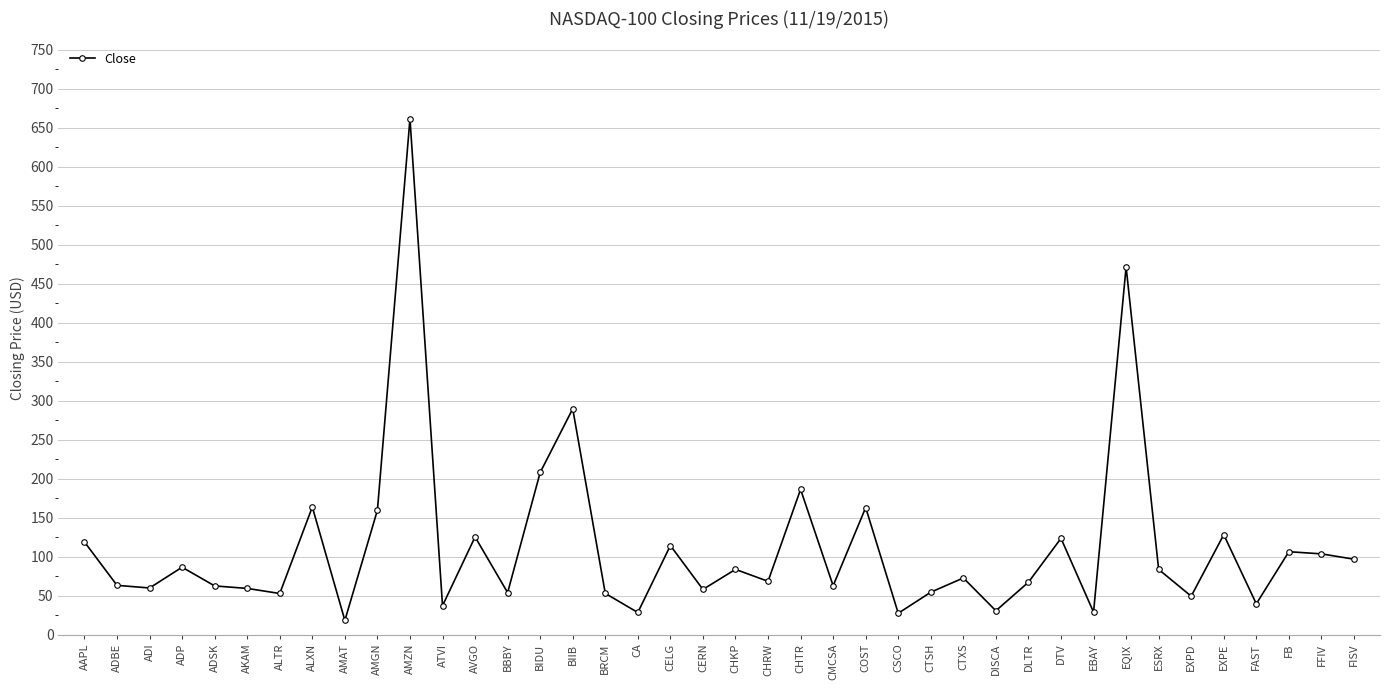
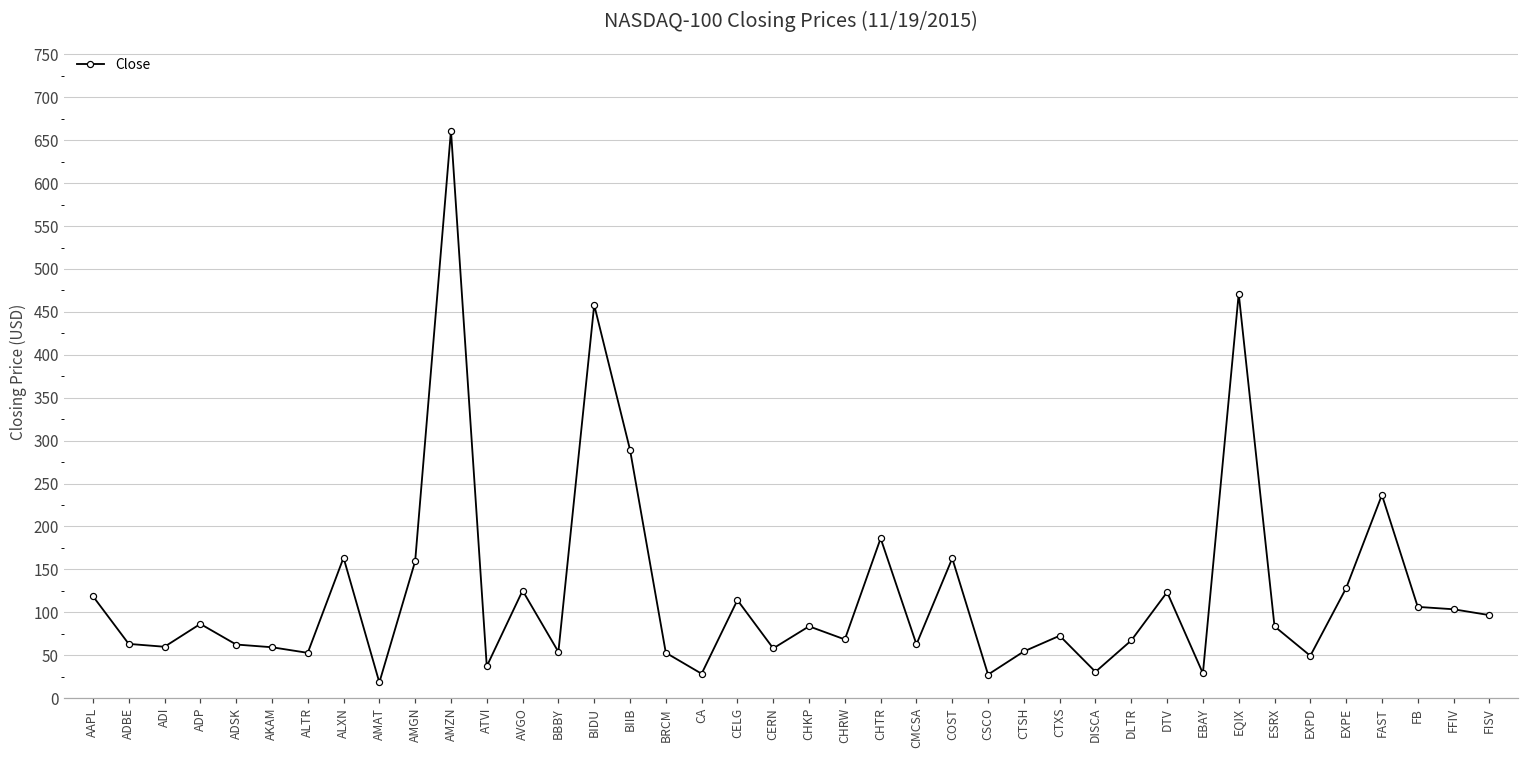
  {
    "AAPL": 120,
    "ADBE": 60,
    "ADI": 60,
    "ADP": 90,
    "ADSK": 60,
    "AKAM": 60,
    "ALTR": 50,
    "ALXN": 160,
    "AMAT": 20,
    "AMGN": 160,
    "AMZN": 660,
    "ATVI": 40,
    "AVGO": 130,
    "BBBY": 50,
-   "BIDU": 210,
+   "BIDU": 460,
    "BIIB": 290,
    "BRCM": 50,
    "CA": 30,
    "CELG": 110,
    "CERN": 60,
    "CHKP": 80,
    "CHRW": 70,
    "CHTR": 190,
    "CMCSA": 60,
    "COST": 160,
    "CSCO": 30,
    "CTSH": 50,
    "CTXS": 70,
    "DISCA": 30,
    "DLTR": 70,
    "DTV": 120,
    "EBAY": 30,
    "EQIX": 470,
    "ESRX": 80,
    "EXPD": 50,
    "EXPE": 130,
-   "FAST": 40,
+   "FAST": 240,
    "FB": 110,
    "FFIV": 100,
    "FISV": 100
  }
